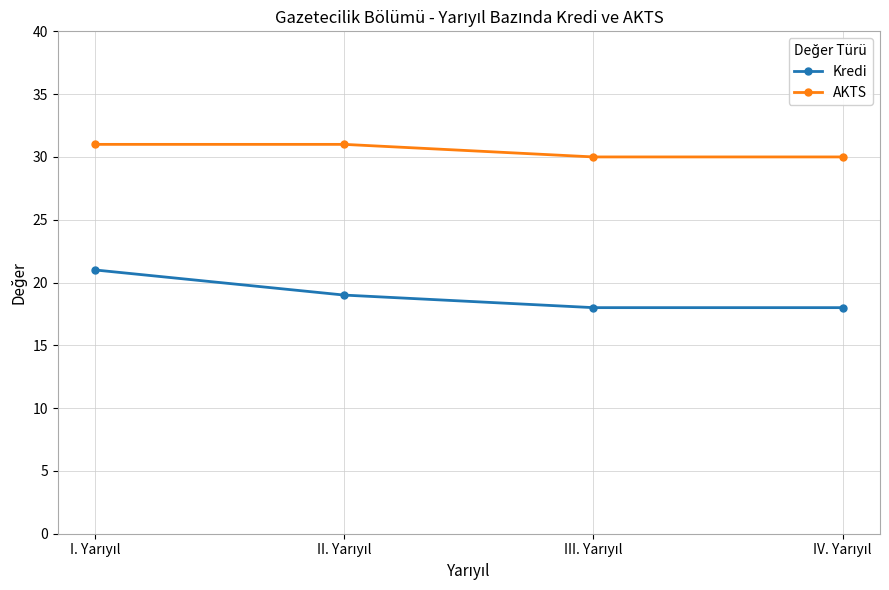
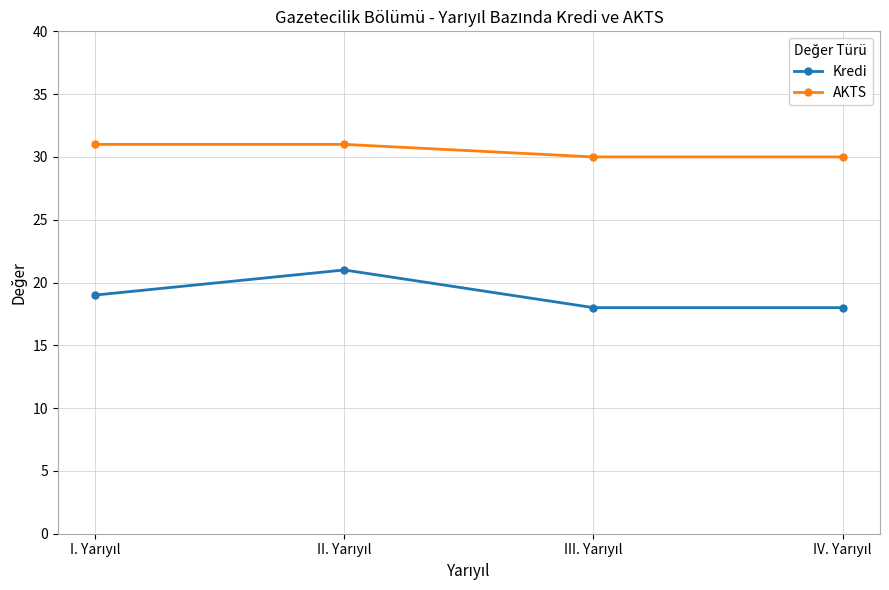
  {
    "Kredi": {
-     "I. Yarıyıl": 21,
-     "II. Yarıyıl": 19,
+     "I. Yarıyıl": 19,
+     "II. Yarıyıl": 21,
      "III. Yarıyıl": 18,
      "IV. Yarıyıl": 18
    },
    "AKTS": {
      "I. Yarıyıl": 31,
      "II. Yarıyıl": 31,
      "III. Yarıyıl": 30,
      "IV. Yarıyıl": 30
    }
  }
